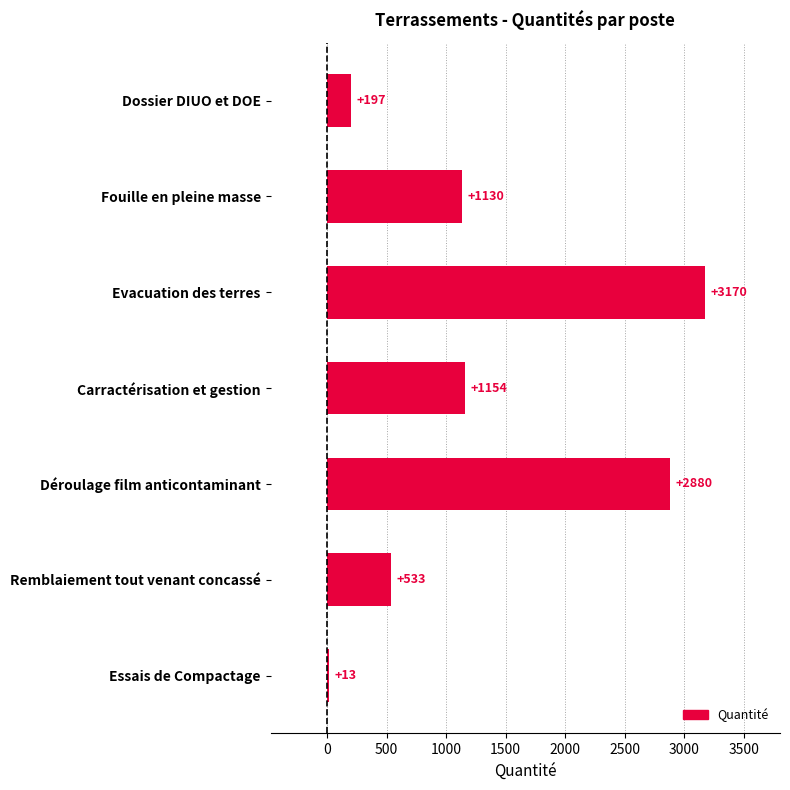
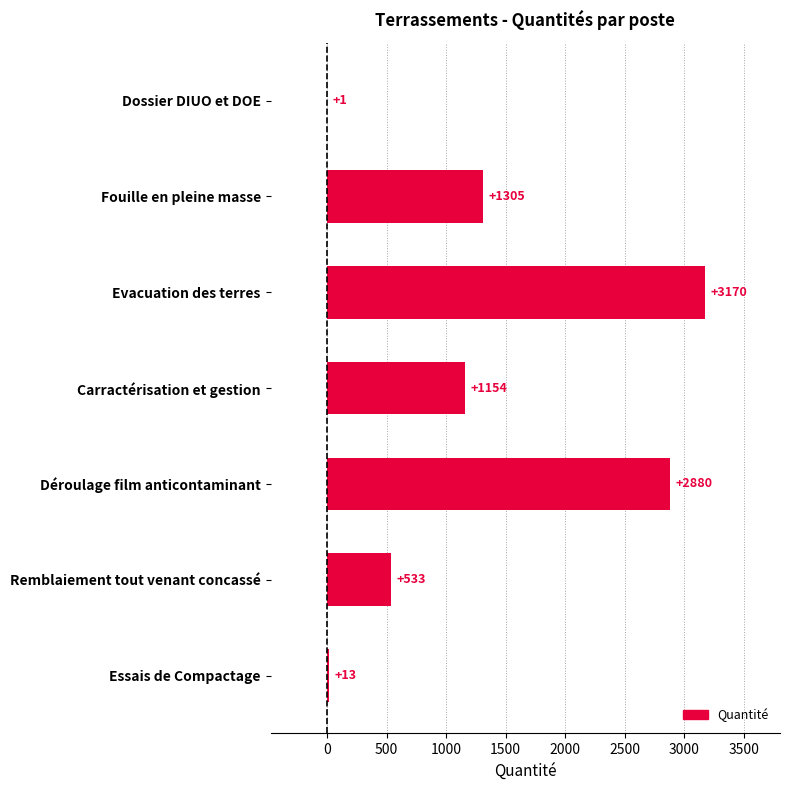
  {
-   "Dossier DIUO et DOE": "+197",
-   "Fouille en pleine masse": "+1130",
+   "Dossier DIUO et DOE": "+1",
+   "Fouille en pleine masse": "+1305",
    "Evacuation des terres": "+3170",
    "Carractérisation et gestion": "+1154",
    "Déroulage film anticontaminant": "+2880",
    "Remblaiement tout venant concassé": "+533",
    "Essais de Compactage": "+13"
  }
